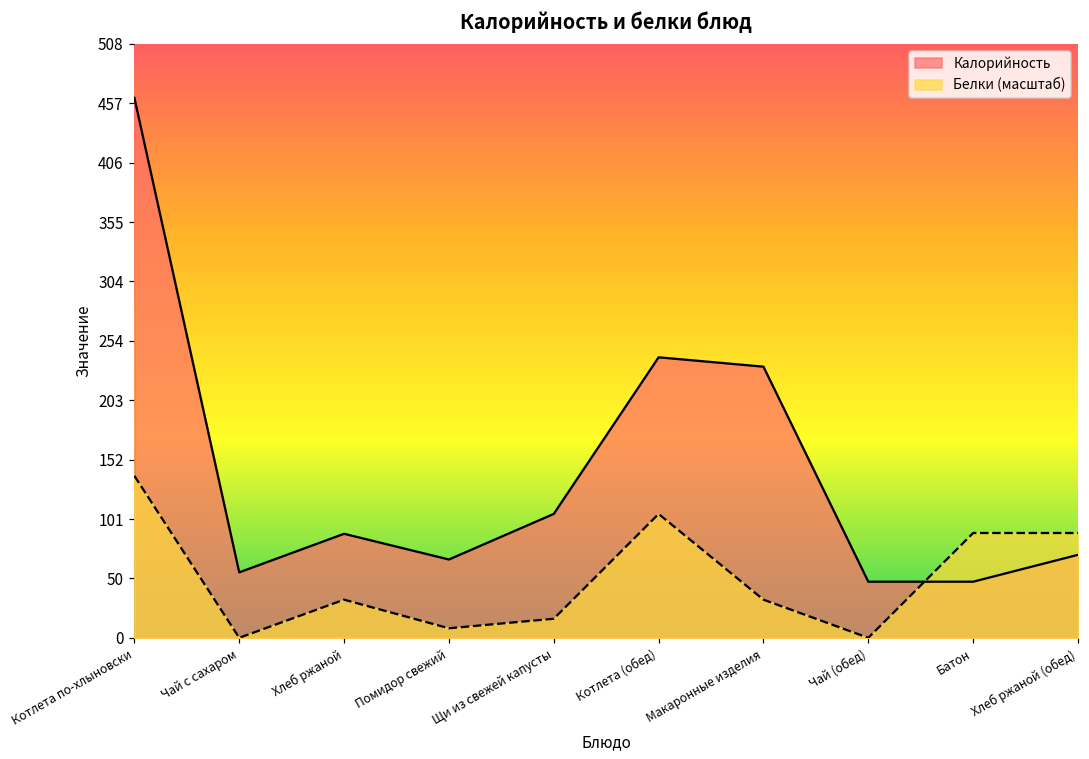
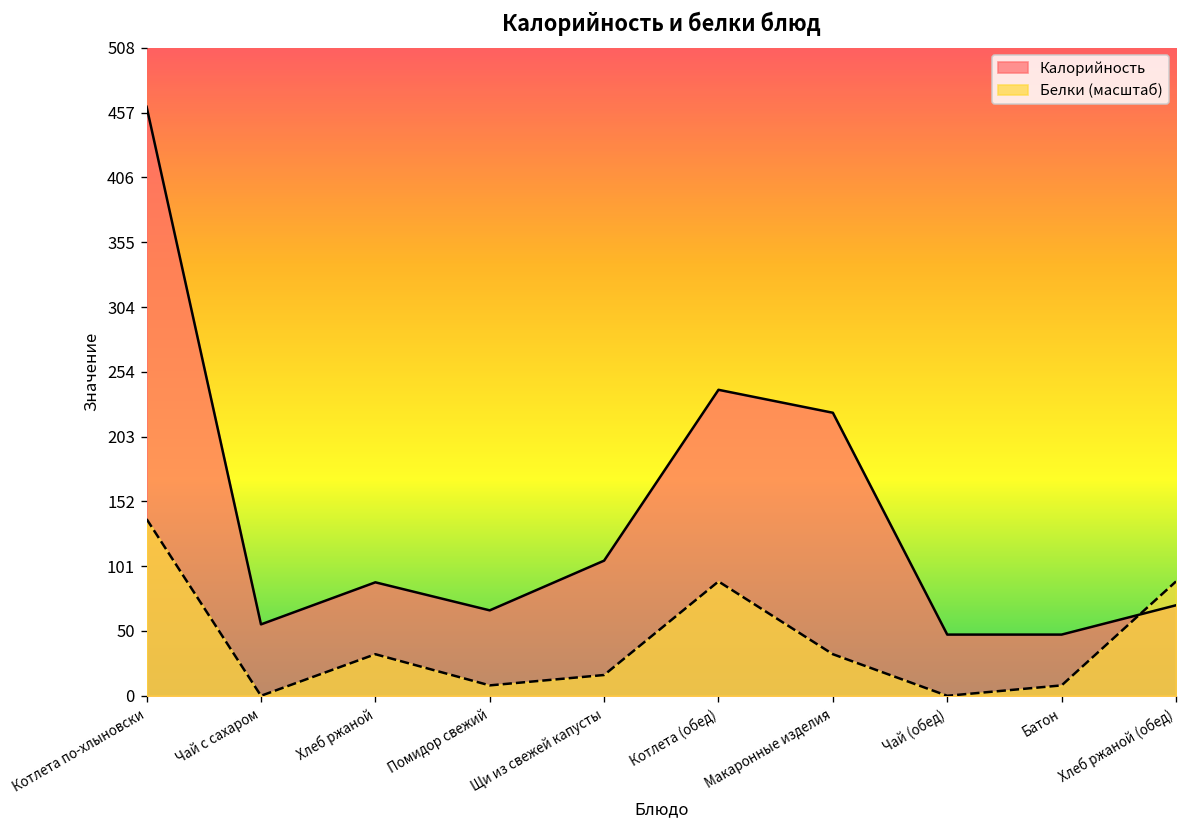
  {
    "Калорийность": {
      "Котлета по-хлыновски": 462,
      "Чай с сахаром": 56,
      "Хлеб ржаной": 89,
      "Помидор свежий": 67,
      "Щи из свежей капусты": 106,
      "Котлета (обед)": 240,
-     "Макаронные изделия": 232,
+     "Макаронные изделия": 222,
      "Чай (обед)": 48,
      "Батон": 48,
      "Хлеб ржаной (обед)": 71
    },
    "Белки (масштаб)": {
      "Котлета по-хлыновски": 139,
      "Чай с сахаром": 0,
      "Хлеб ржаной": 33,
      "Помидор свежий": 8,
      "Щи из свежей капусты": 16,
-     "Котлета (обед)": 106,
+     "Котлета (обед)": 90,
      "Макаронные изделия": 33,
      "Чай (обед)": 0,
-     "Батон": 90,
+     "Батон": 8,
      "Хлеб ржаной (обед)": 90
    }
  }
